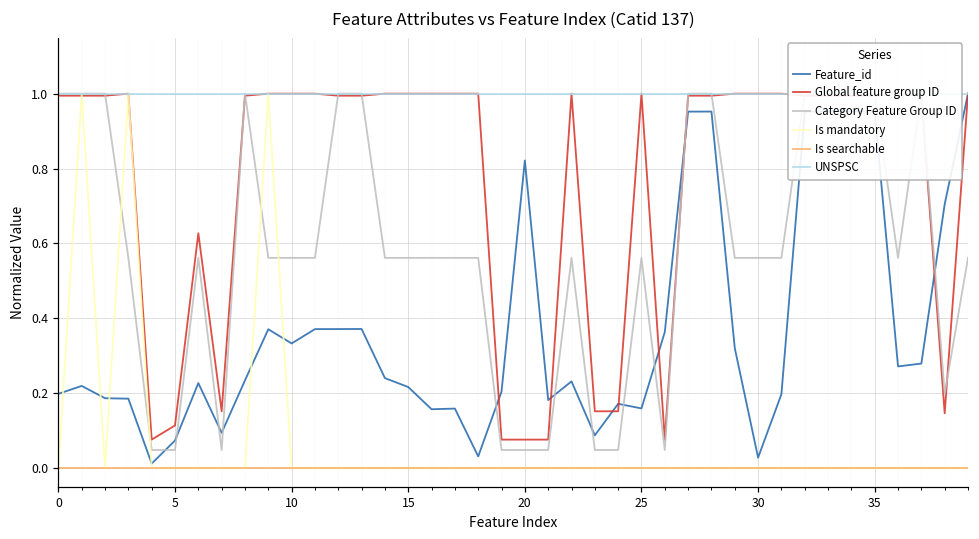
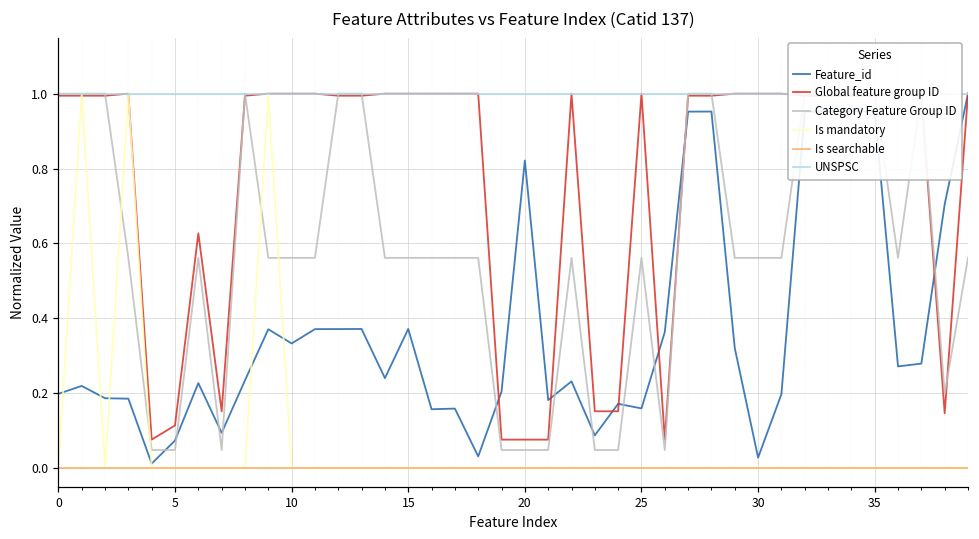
  {
    "Feature_id": {
      "0": 0.20,
      "5": 0.07,
      "10": 0.33,
-     "15": 0.22,
+     "15": 0.37,
      "20": 0.82,
      "25": 0.16,
      "30": 0.03
    },
    "Global feature group ID": {
      "5": 0.11,
      "20": 0.08
    }
  }
